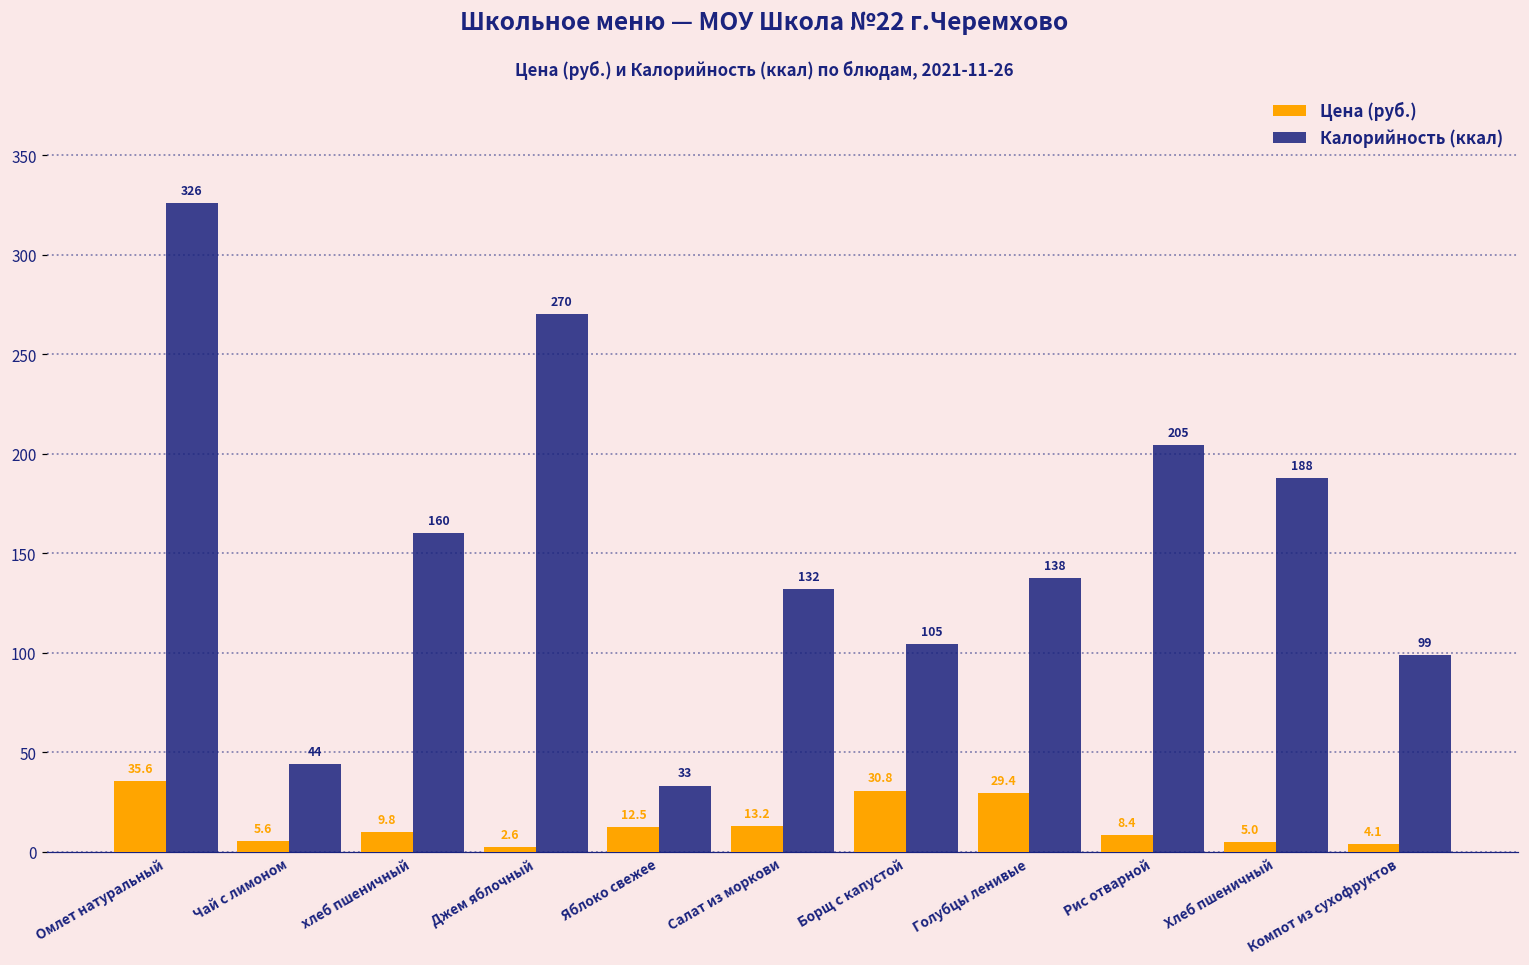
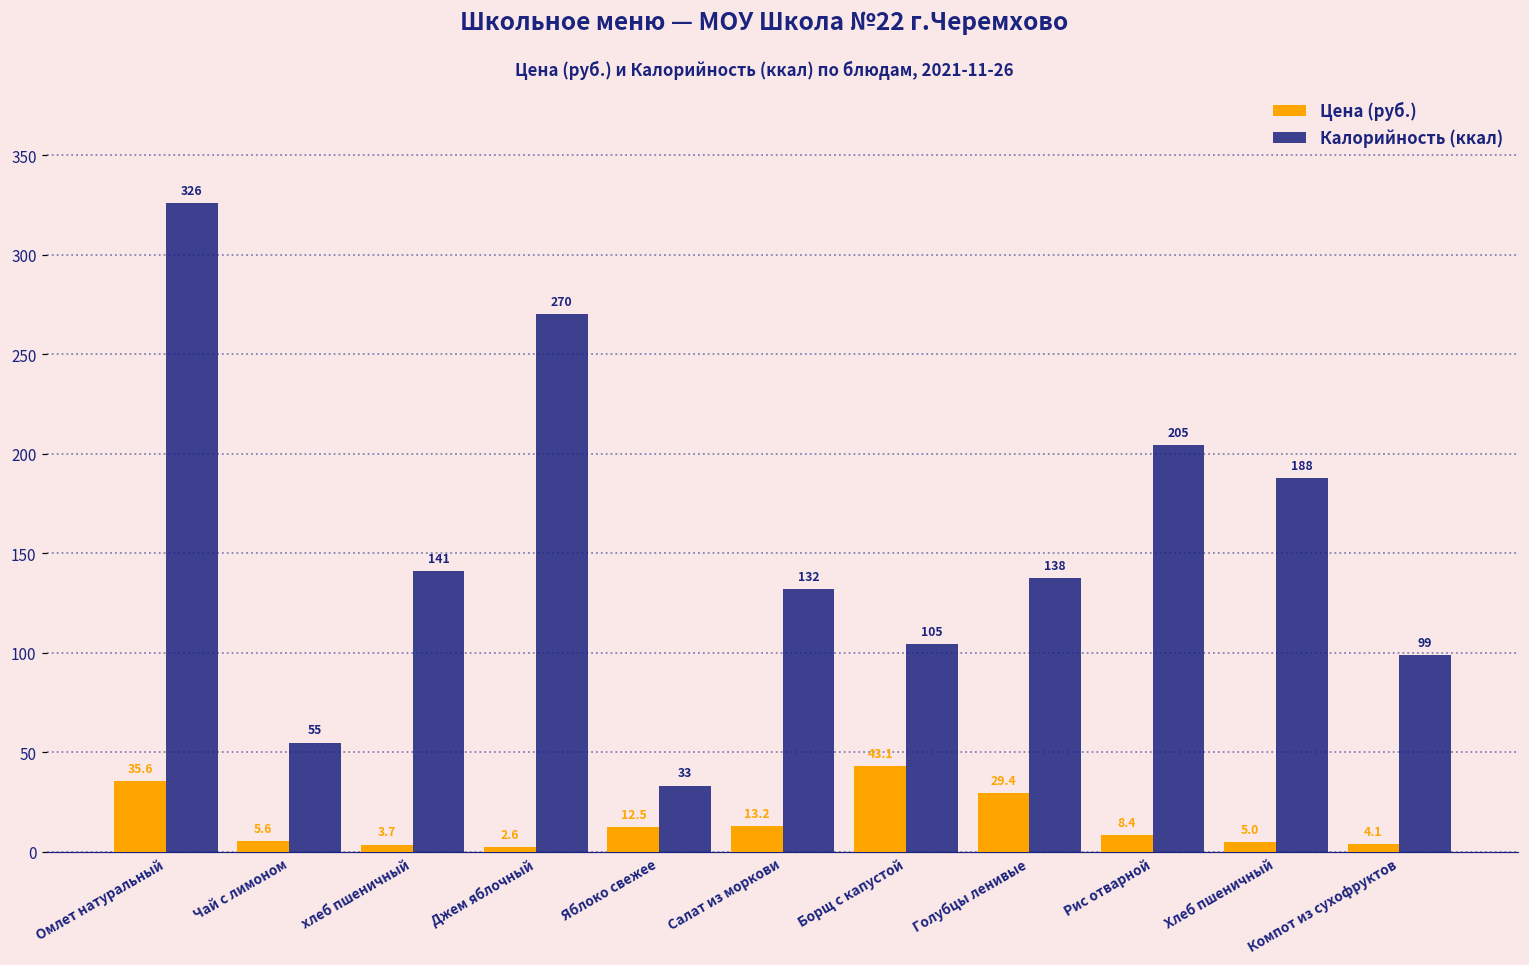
  {
    "Цена (руб.)": {
      "Омлет натуральный": 35.6,
      "Чай с лимоном": 5.6,
-     "хлеб пшеничный": 9.8,
+     "хлеб пшеничный": 3.7,
      "Джем яблочный": 2.6,
      "Яблоко свежее": 12.5,
      "Салат из моркови": 13.2,
-     "Борщ с капустой": 30.8,
+     "Борщ с капустой": 43.1,
      "Голубцы ленивые": 29.4,
      "Рис отварной": 8.4,
      "Хлеб пшеничный": 5.0,
      "Компот из сухофруктов": 4.1
    },
    "Калорийность (ккал)": {
      "Омлет натуральный": 326,
-     "Чай с лимоном": 44,
-     "хлеб пшеничный": 160,
+     "Чай с лимоном": 55,
+     "хлеб пшеничный": 141,
      "Джем яблочный": 270,
      "Яблоко свежее": 33,
      "Салат из моркови": 132,
      "Борщ с капустой": 105,
      "Голубцы ленивые": 138,
      "Рис отварной": 205,
      "Хлеб пшеничный": 188,
      "Компот из сухофруктов": 99
    }
  }
